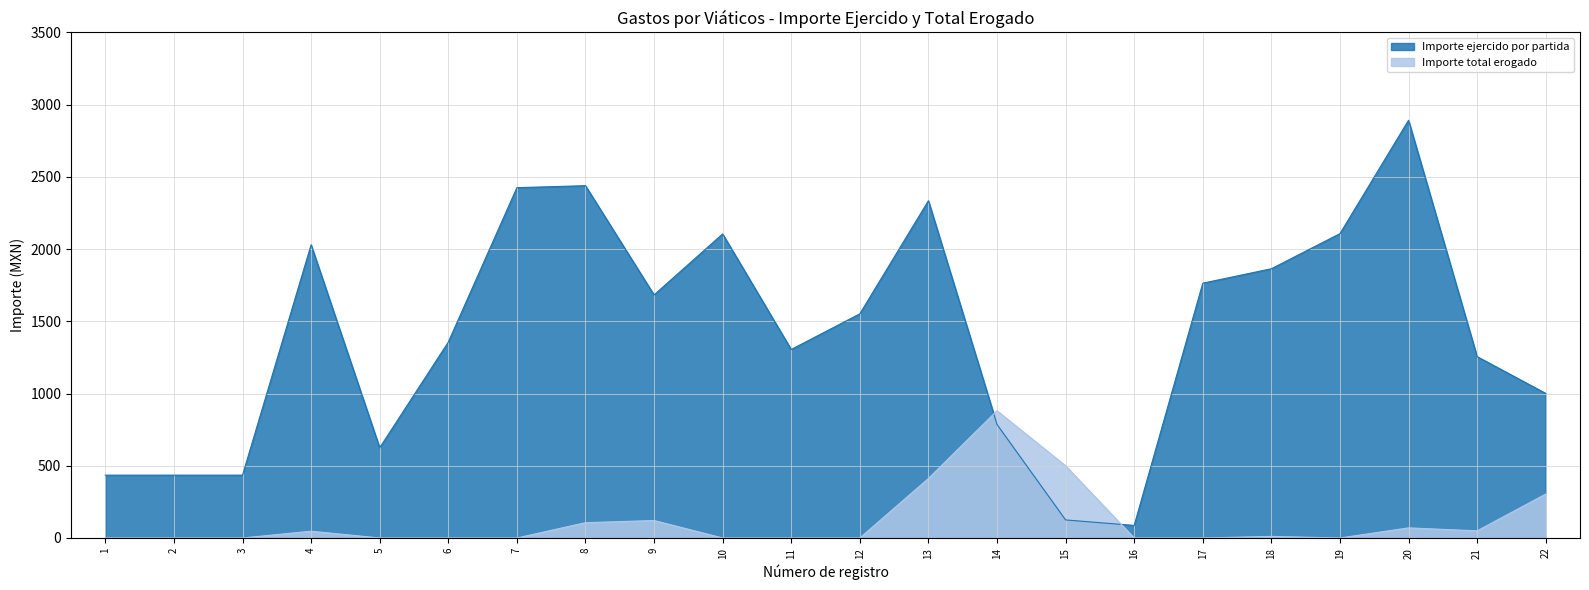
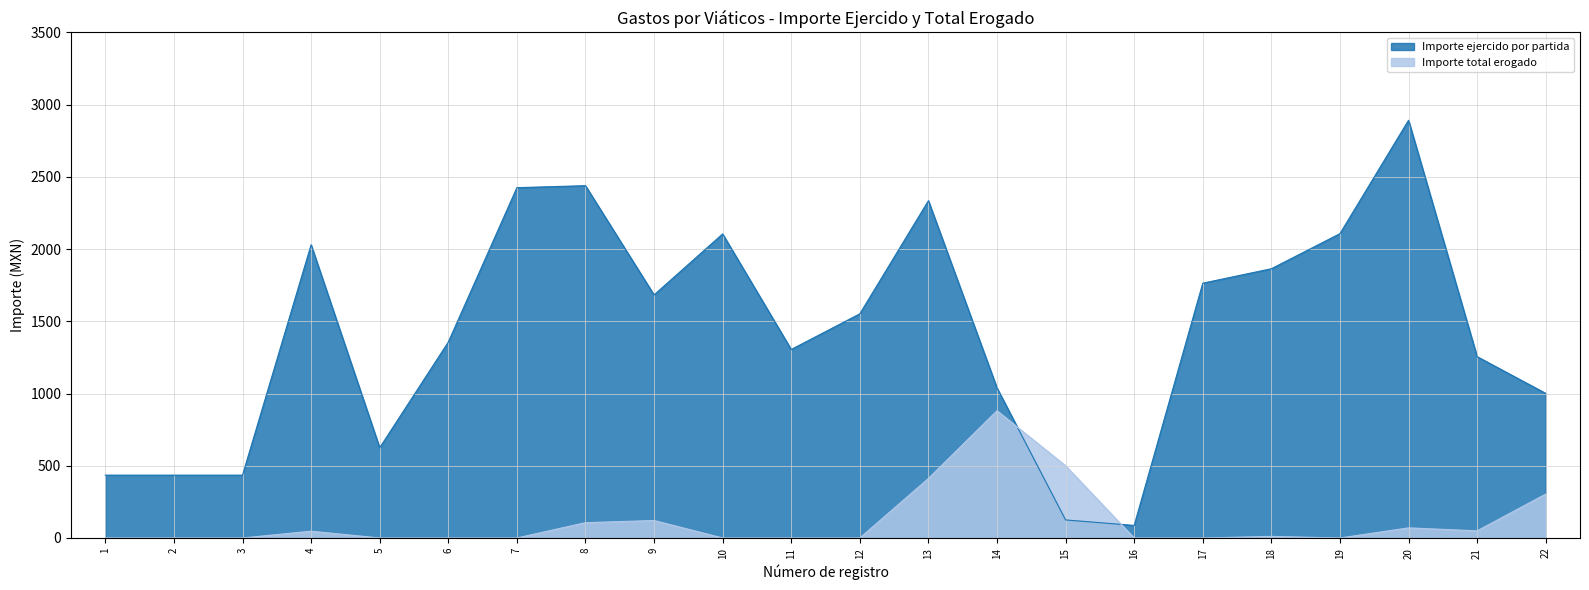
  {
    "Importe ejercido por partida": {
      "1": 440,
      "2": 440,
      "3": 440,
      "4": 2030,
      "5": 630,
      "6": 1360,
      "7": 2430,
      "8": 2440,
      "9": 1680,
      "10": 2110,
      "11": 1310,
      "12": 1550,
      "13": 2340,
-     "14": 790,
+     "14": 1040,
      "15": 130,
      "16": 90,
      "17": 1760,
      "18": 1860,
      "19": 2110,
      "20": 2890,
      "21": 1260,
      "22": 1000
    },
    "Importe total erogado": {
      "1": 0,
      "2": 0,
      "3": 0,
      "4": 50,
      "5": 0,
      "6": 0,
      "7": 0,
      "8": 110,
      "9": 120,
      "10": 0,
      "11": 0,
      "12": 0,
      "13": 410,
      "14": 880,
      "15": 500,
      "16": 0,
      "17": 0,
      "18": 10,
      "19": 0,
      "20": 70,
      "21": 50,
      "22": 300
    }
  }
